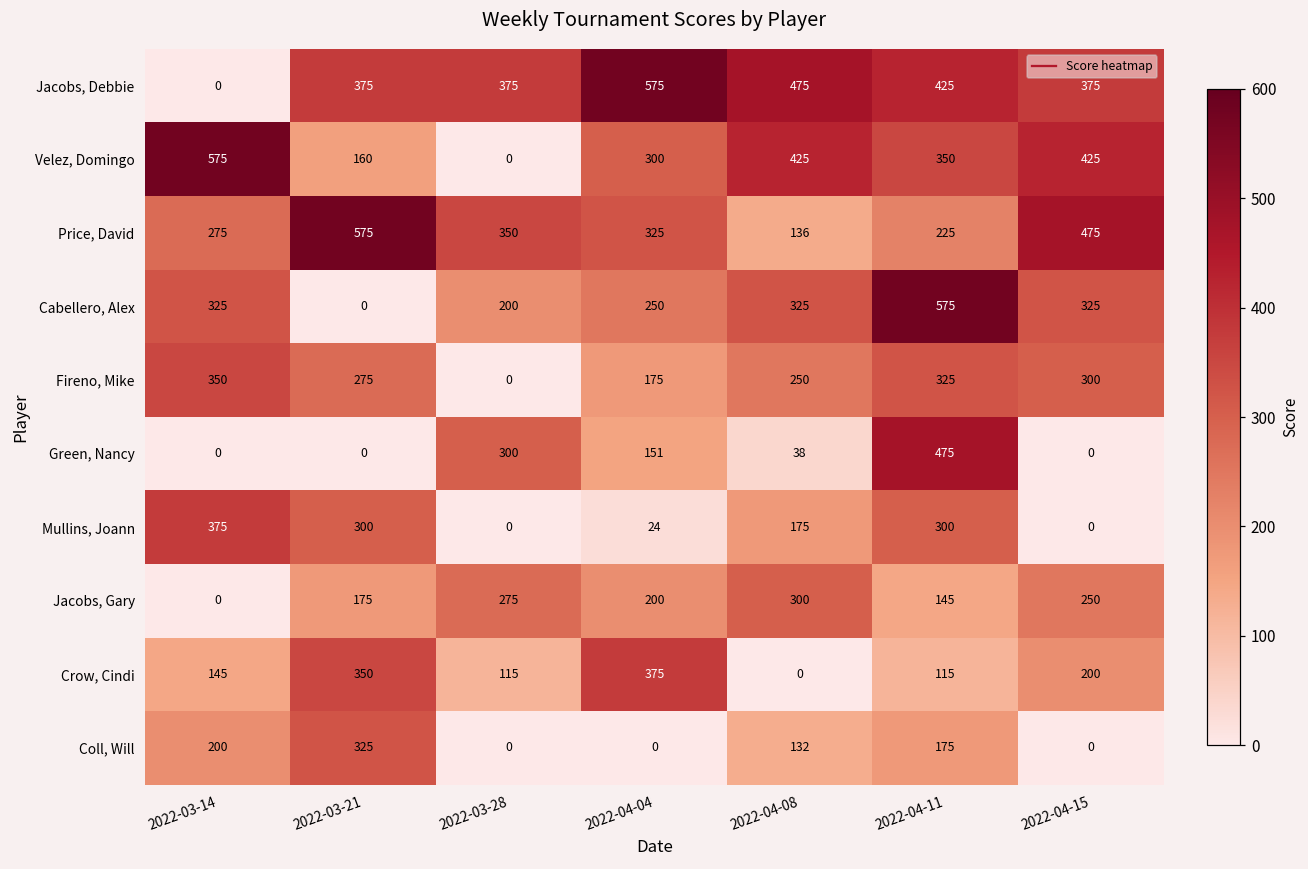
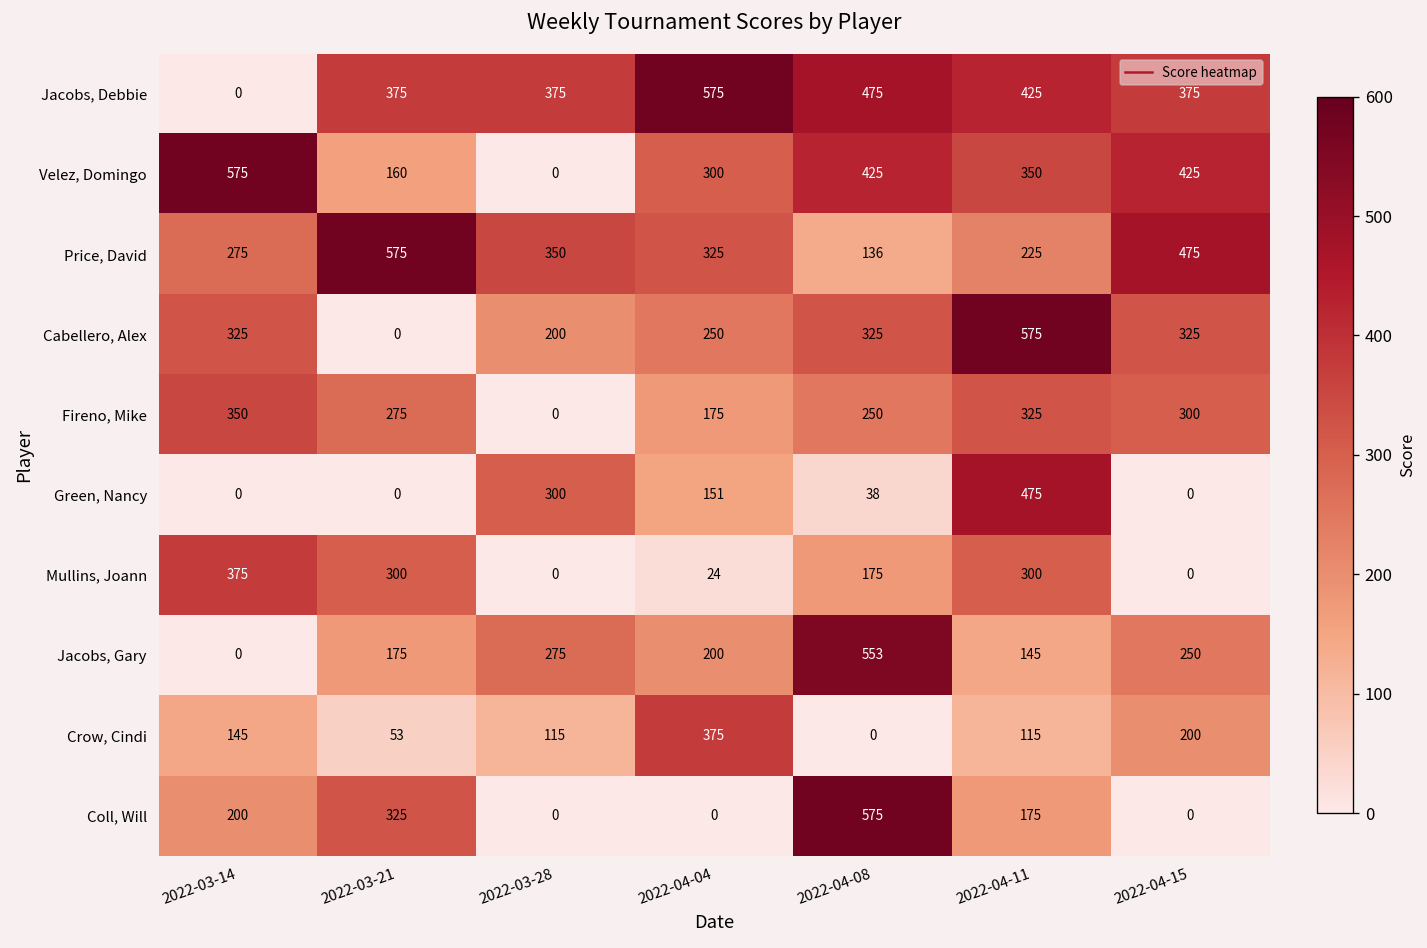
  {
    "Jacobs, Debbie": {
      "2022-03-14": 0,
      "2022-03-21": 375,
      "2022-03-28": 375,
      "2022-04-04": 575,
      "2022-04-08": 475,
      "2022-04-11": 425,
      "2022-04-15": 375
    },
    "Velez, Domingo": {
      "2022-03-14": 575,
      "2022-03-21": 160,
      "2022-03-28": 0,
      "2022-04-04": 300,
      "2022-04-08": 425,
      "2022-04-11": 350,
      "2022-04-15": 425
    },
    "Price, David": {
      "2022-03-14": 275,
      "2022-03-21": 575,
      "2022-03-28": 350,
      "2022-04-04": 325,
      "2022-04-08": 136,
      "2022-04-11": 225,
      "2022-04-15": 475
    },
    "Cabellero, Alex": {
      "2022-03-14": 325,
      "2022-03-21": 0,
      "2022-03-28": 200,
      "2022-04-04": 250,
      "2022-04-08": 325,
      "2022-04-11": 575,
      "2022-04-15": 325
    },
    "Fireno, Mike": {
      "2022-03-14": 350,
      "2022-03-21": 275,
      "2022-03-28": 0,
      "2022-04-04": 175,
      "2022-04-08": 250,
      "2022-04-11": 325,
      "2022-04-15": 300
    },
    "Green, Nancy": {
      "2022-03-14": 0,
      "2022-03-21": 0,
      "2022-03-28": 300,
      "2022-04-04": 151,
      "2022-04-08": 38,
      "2022-04-11": 475,
      "2022-04-15": 0
    },
    "Mullins, Joann": {
      "2022-03-14": 375,
      "2022-03-21": 300,
      "2022-03-28": 0,
      "2022-04-04": 24,
      "2022-04-08": 175,
      "2022-04-11": 300,
      "2022-04-15": 0
    },
    "Jacobs, Gary": {
      "2022-03-14": 0,
      "2022-03-21": 175,
      "2022-03-28": 275,
      "2022-04-04": 200,
-     "2022-04-08": 300,
+     "2022-04-08": 553,
      "2022-04-11": 145,
      "2022-04-15": 250
    },
    "Crow, Cindi": {
      "2022-03-14": 145,
-     "2022-03-21": 350,
+     "2022-03-21": 53,
      "2022-03-28": 115,
      "2022-04-04": 375,
      "2022-04-08": 0,
      "2022-04-11": 115,
      "2022-04-15": 200
    },
    "Coll, Will": {
      "2022-03-14": 200,
      "2022-03-21": 325,
      "2022-03-28": 0,
      "2022-04-04": 0,
-     "2022-04-08": 132,
+     "2022-04-08": 575,
      "2022-04-11": 175,
      "2022-04-15": 0
    }
  }
